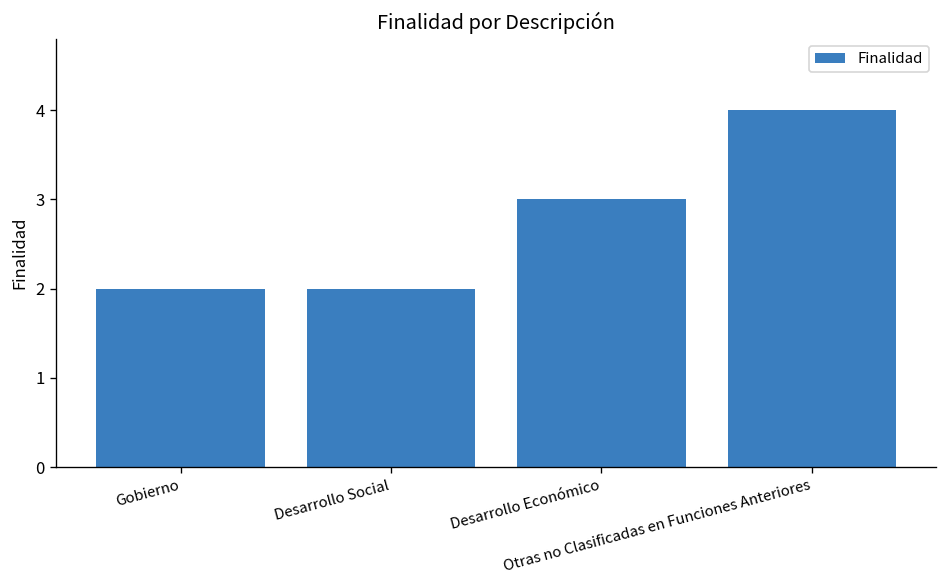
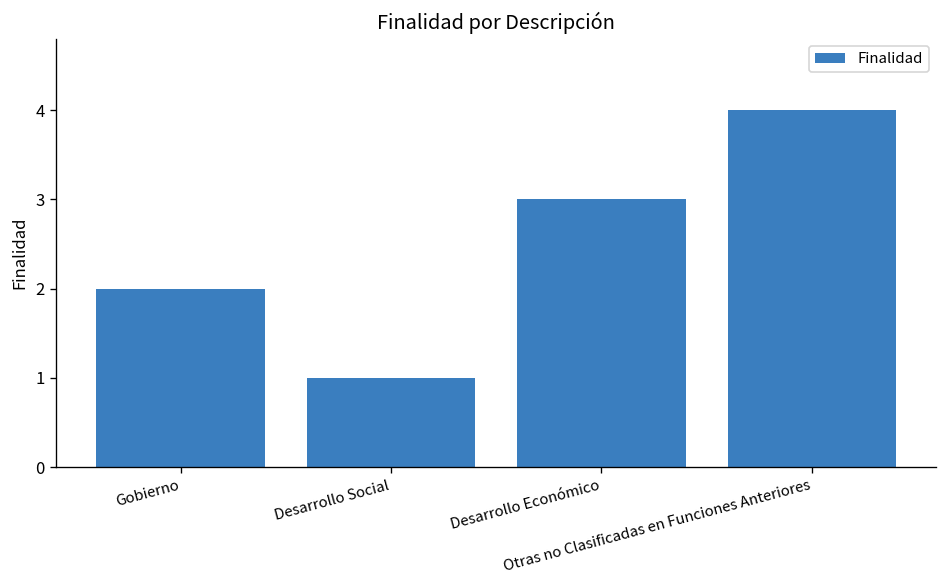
  {
    "Gobierno": 2,
-   "Desarrollo Social": 2,
+   "Desarrollo Social": 1,
    "Desarrollo Económico": 3,
    "Otras no Clasificadas en Funciones Anteriores": 4
  }
